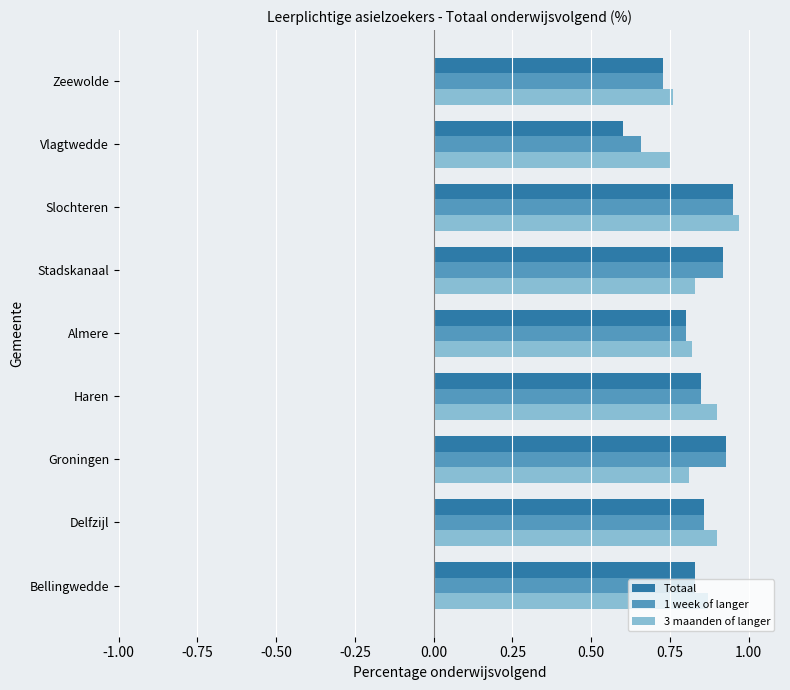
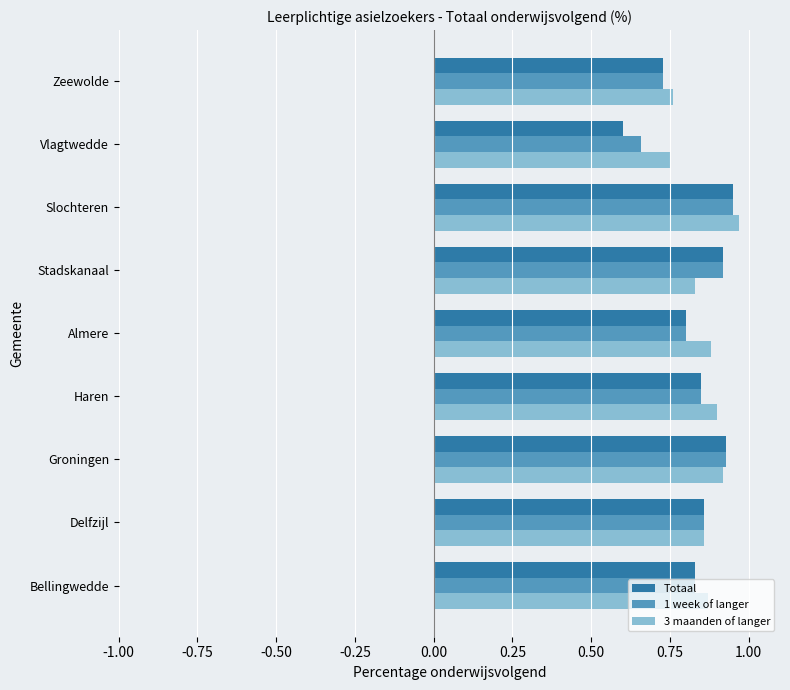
  {
    "3 maanden of langer": {
      "Zeewolde": 0.76,
      "Vlagtwedde": 0.75,
      "Slochteren": 0.97,
      "Stadskanaal": 0.83,
-     "Almere": 0.82,
+     "Almere": 0.88,
      "Haren": 0.90,
-     "Groningen": 0.81,
-     "Delfzijl": 0.90
+     "Groningen": 0.92,
+     "Delfzijl": 0.86
    }
  }
